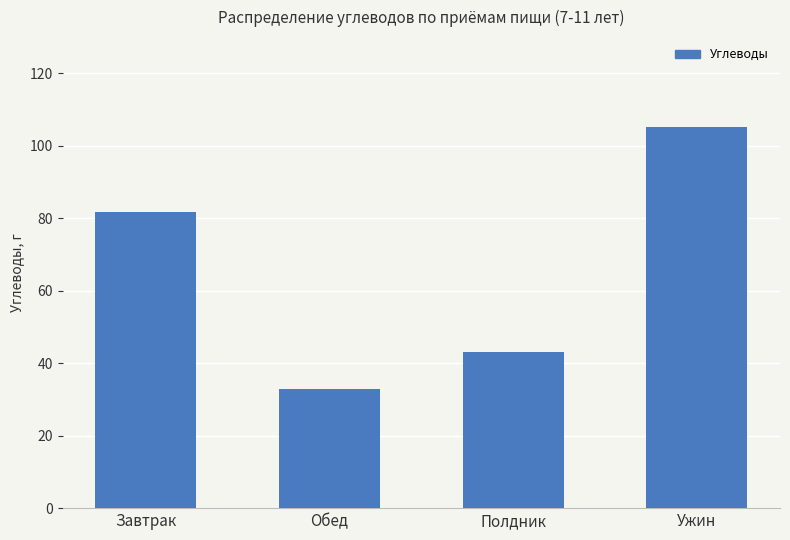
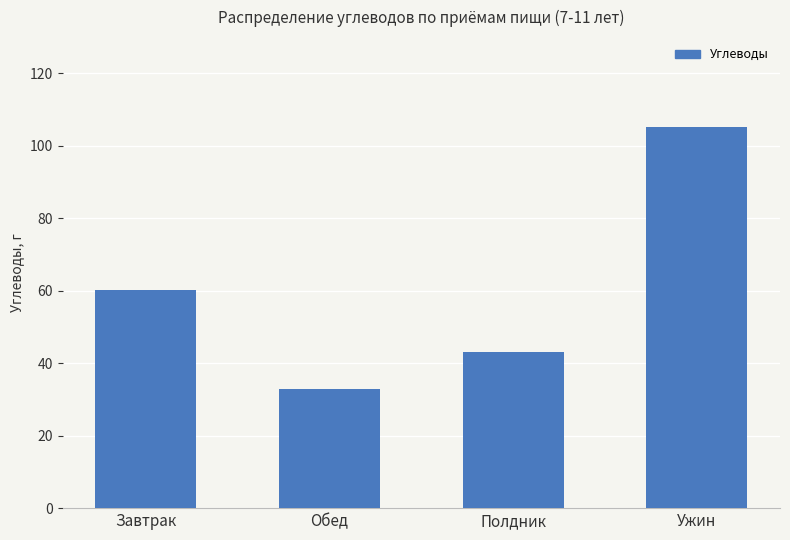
  {
-   "Завтрак": 82,
+   "Завтрак": 60,
    "Обед": 33,
    "Полдник": 43,
    "Ужин": 105
  }
